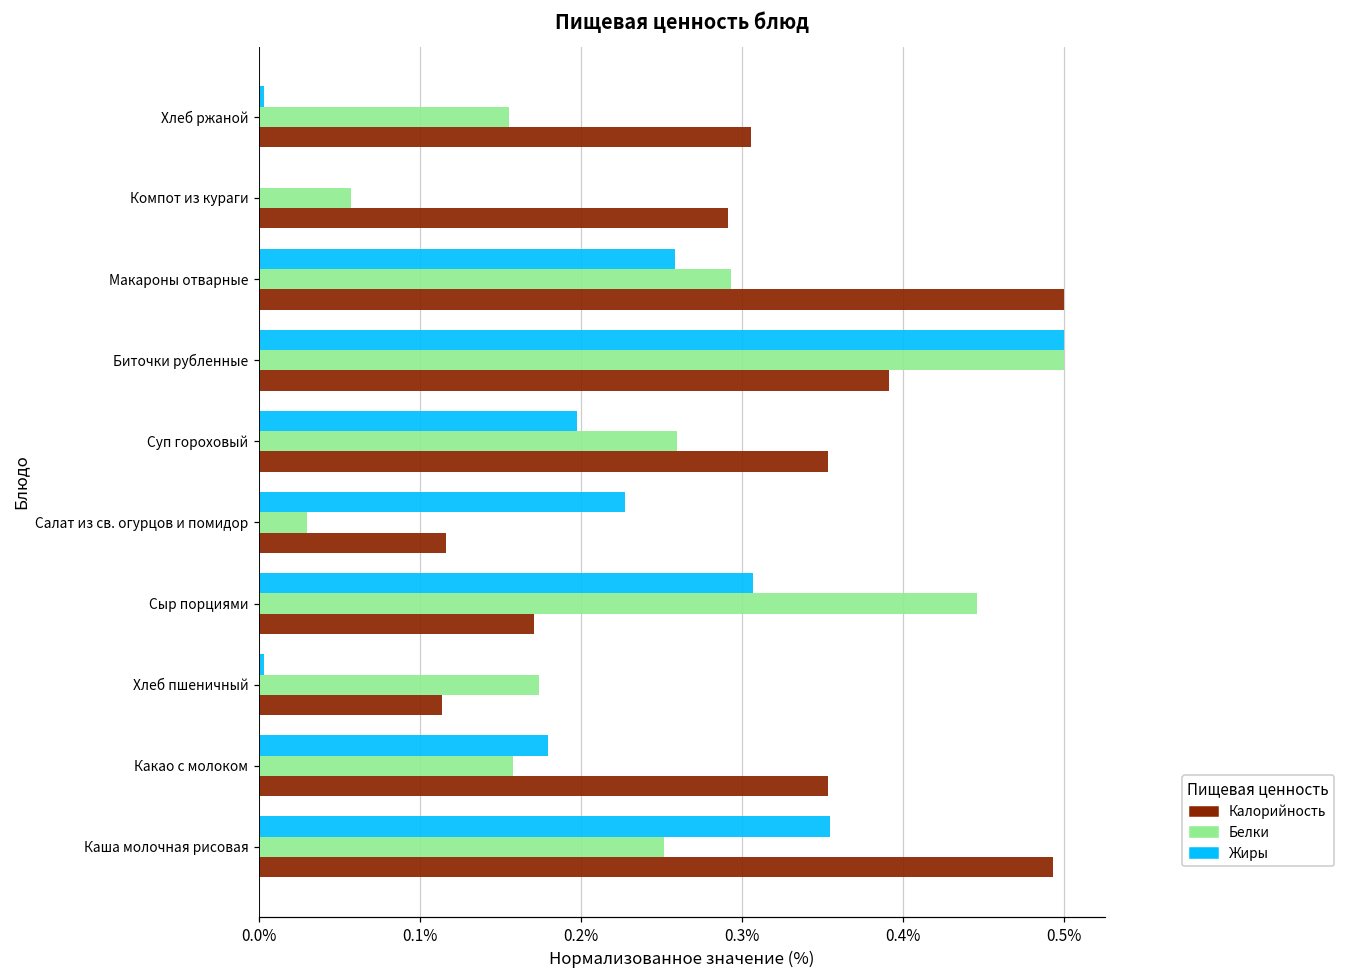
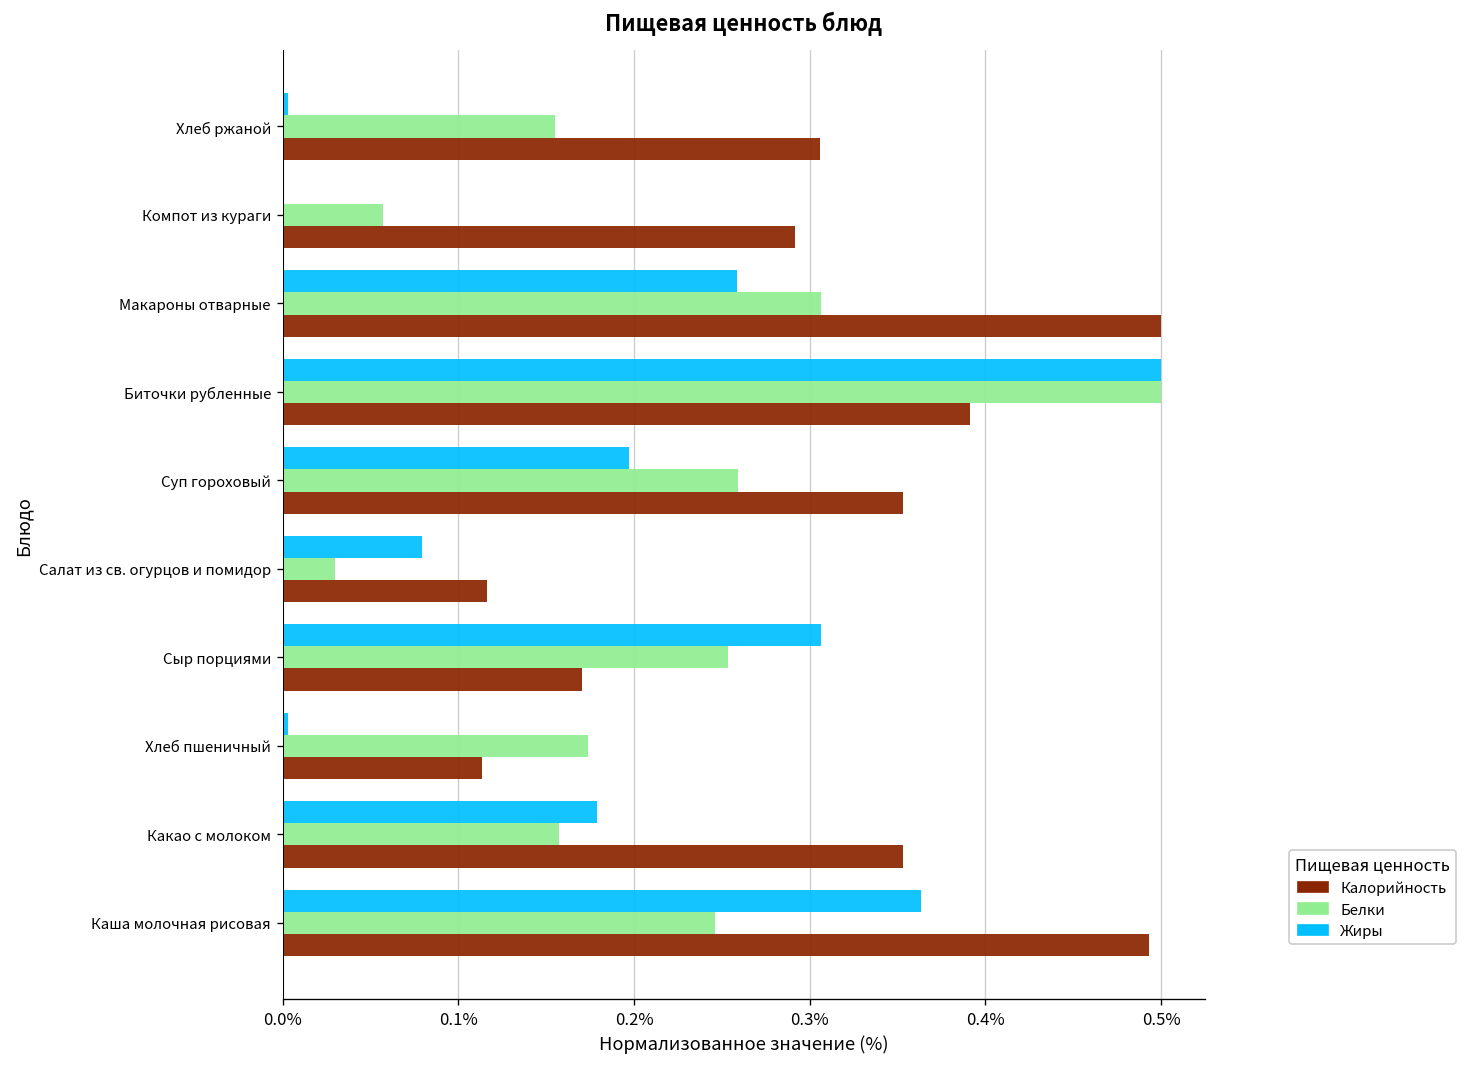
  {
    "Калорийность": {
      "Хлеб ржаной": "0.306%",
      "Компот из кураги": "0.291%",
      "Макароны отварные": "0.500%",
      "Биточки рубленные": "0.391%",
      "Суп гороховый": "0.353%",
      "Салат из св. огурцов и помидор": "0.116%",
      "Сыр порциями": "0.171%",
      "Хлеб пшеничный": "0.114%",
      "Какао с молоком": "0.353%",
      "Каша молочная рисовая": "0.493%"
    },
    "Белки": {
      "Хлеб ржаной": "0.155%",
      "Компот из кураги": "0.057%",
-     "Макароны отварные": "0.293%",
+     "Макароны отварные": "0.306%",
      "Биточки рубленные": "0.500%",
      "Суп гороховый": "0.259%",
      "Салат из св. огурцов и помидор": "0.030%",
-     "Сыр порциями": "0.446%",
+     "Сыр порциями": "0.253%",
      "Хлеб пшеничный": "0.174%",
      "Какао с молоком": "0.157%",
-     "Каша молочная рисовая": "0.252%"
+     "Каша молочная рисовая": "0.246%"
    },
    "Жиры": {
      "Хлеб ржаной": "0.003%",
      "Компот из кураги": "0.000%",
      "Макароны отварные": "0.258%",
      "Биточки рубленные": "0.500%",
      "Суп гороховый": "0.197%",
-     "Салат из св. огурцов и помидор": "0.227%",
+     "Салат из св. огурцов и помидор": "0.079%",
      "Сыр порциями": "0.307%",
      "Хлеб пшеничный": "0.003%",
      "Какао с молоком": "0.179%",
-     "Каша молочная рисовая": "0.355%"
+     "Каша молочная рисовая": "0.363%"
    }
  }
